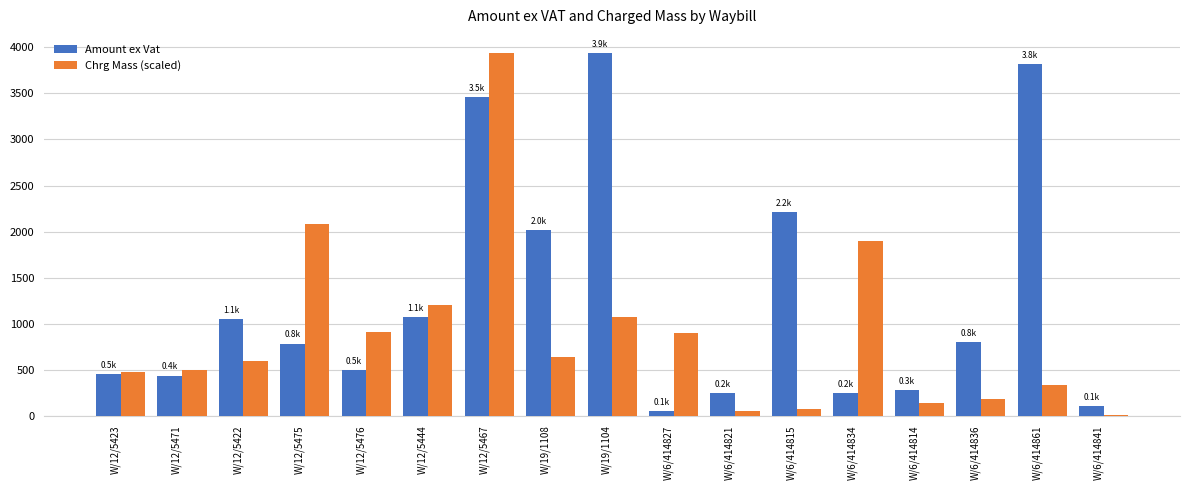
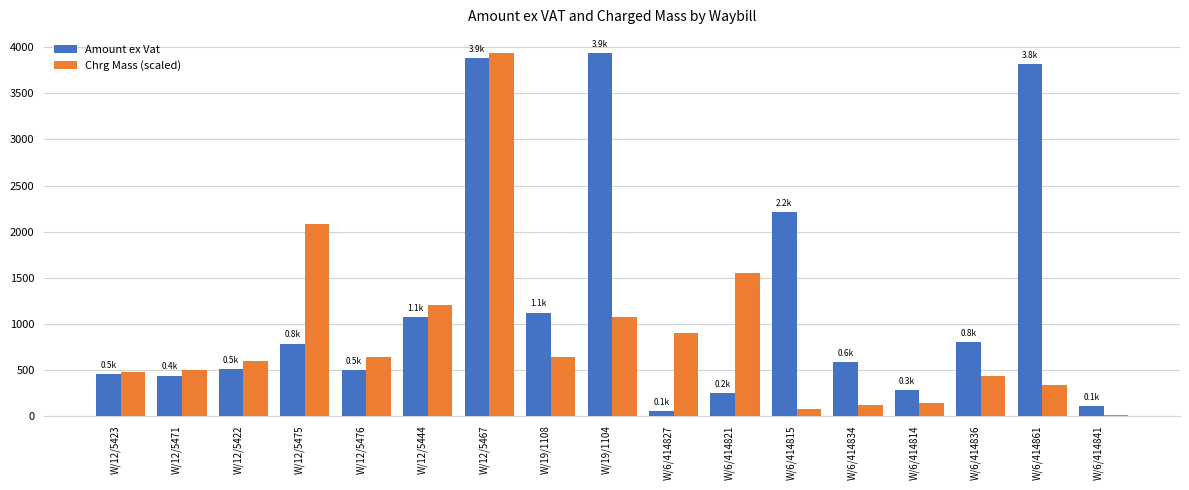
  {
    "Amount ex Vat": {
      "W/12/5423": "0.5k",
      "W/12/5471": "0.4k",
-     "W/12/5422": "1.1k",
+     "W/12/5422": "0.5k",
      "W/12/5475": "0.8k",
      "W/12/5476": "0.5k",
      "W/12/5444": "1.1k",
-     "W/12/5467": "3.5k",
-     "W/19/1108": "2.0k",
+     "W/12/5467": "3.9k",
+     "W/19/1108": "1.1k",
      "W/19/1104": "3.9k",
      "W/6/414827": "0.1k",
      "W/6/414821": "0.2k",
      "W/6/414815": "2.2k",
-     "W/6/414834": "0.2k",
+     "W/6/414834": "0.6k",
      "W/6/414814": "0.3k",
      "W/6/414836": "0.8k",
      "W/6/414861": "3.8k",
      "W/6/414841": "0.1k"
    },
    "Chrg Mass (scaled)": {
      "W/12/5471": "500",
      "W/12/5422": "600",
      "W/12/5475": "2100",
-     "W/12/5476": "900",
+     "W/12/5476": "600",
      "W/12/5444": "1200",
      "W/12/5467": "3900",
      "W/19/1108": "600",
      "W/19/1104": "1100",
      "W/6/414827": "900",
-     "W/6/414821": "0",
+     "W/6/414821": "1500",
      "W/6/414815": "100",
-     "W/6/414834": "1900",
+     "W/6/414834": "100",
      "W/6/414814": "100",
-     "W/6/414836": "200",
+     "W/6/414836": "400",
      "W/6/414861": "300"
    }
  }
